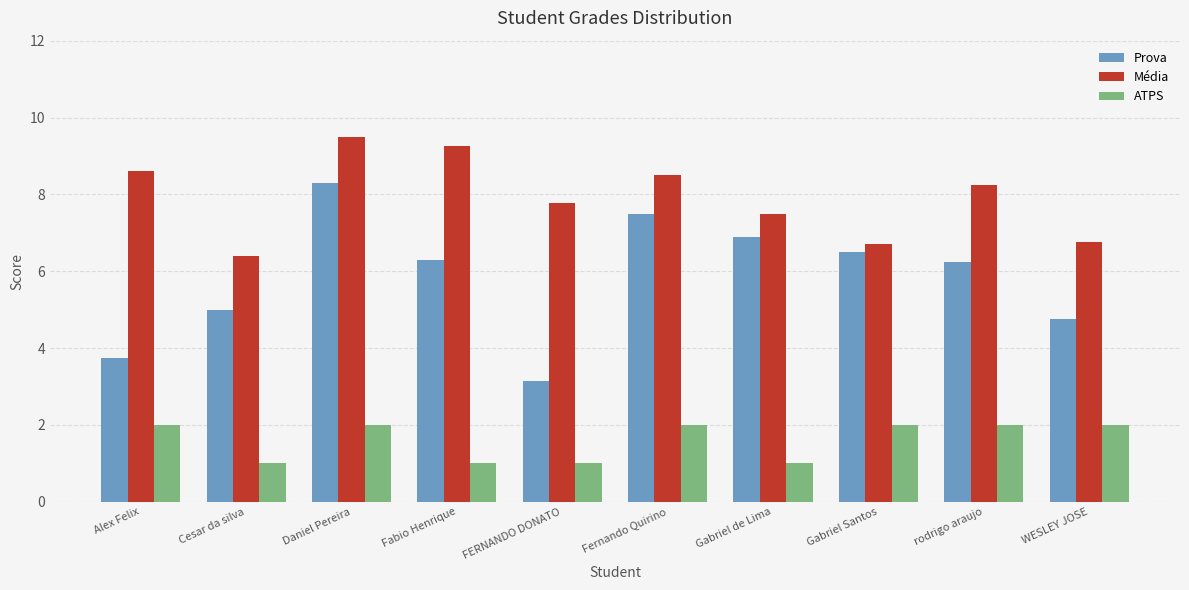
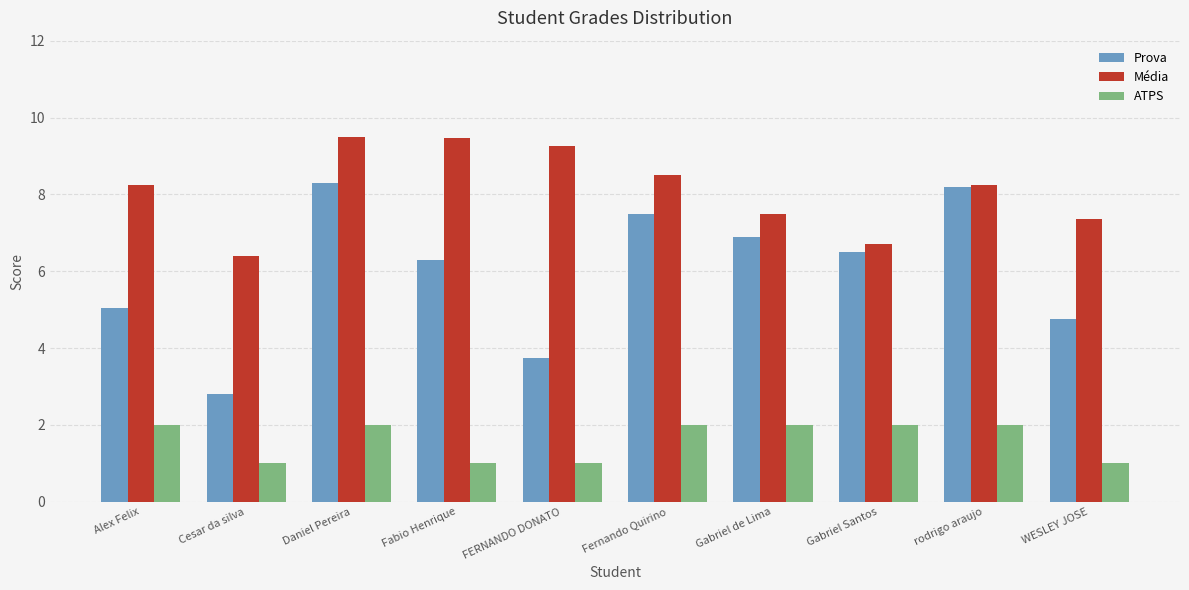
  {
    "Prova": {
-     "Alex Felix": 3.8,
-     "Cesar da silva": 5.0,
+     "Alex Felix": 5.0,
+     "Cesar da silva": 2.8,
      "Daniel Pereira": 8.3,
      "Fabio Henrique": 6.3,
-     "FERNANDO DONATO": 3.1,
+     "FERNANDO DONATO": 3.8,
      "Fernando Quirino": 7.5,
      "Gabriel de Lima": 6.9,
      "Gabriel Santos": 6.5,
-     "rodrigo araujo": 6.3,
+     "rodrigo araujo": 8.2,
      "WESLEY JOSE": 4.8
    },
    "Média": {
-     "Alex Felix": 8.6,
+     "Alex Felix": 8.3,
      "Cesar da silva": 6.4,
      "Daniel Pereira": 9.5,
-     "Fabio Henrique": 9.3,
-     "FERNANDO DONATO": 7.8,
+     "Fabio Henrique": 9.5,
+     "FERNANDO DONATO": 9.3,
      "Fernando Quirino": 8.5,
      "Gabriel de Lima": 7.5,
      "Gabriel Santos": 6.7,
      "rodrigo araujo": 8.3,
-     "WESLEY JOSE": 6.8
+     "WESLEY JOSE": 7.4
    },
    "ATPS": {
      "Alex Felix": 2,
      "Cesar da silva": 1,
      "Daniel Pereira": 2,
      "Fabio Henrique": 1,
      "FERNANDO DONATO": 1,
      "Fernando Quirino": 2,
-     "Gabriel de Lima": 1,
+     "Gabriel de Lima": 2,
      "Gabriel Santos": 2,
      "rodrigo araujo": 2,
-     "WESLEY JOSE": 2
+     "WESLEY JOSE": 1
    }
  }
